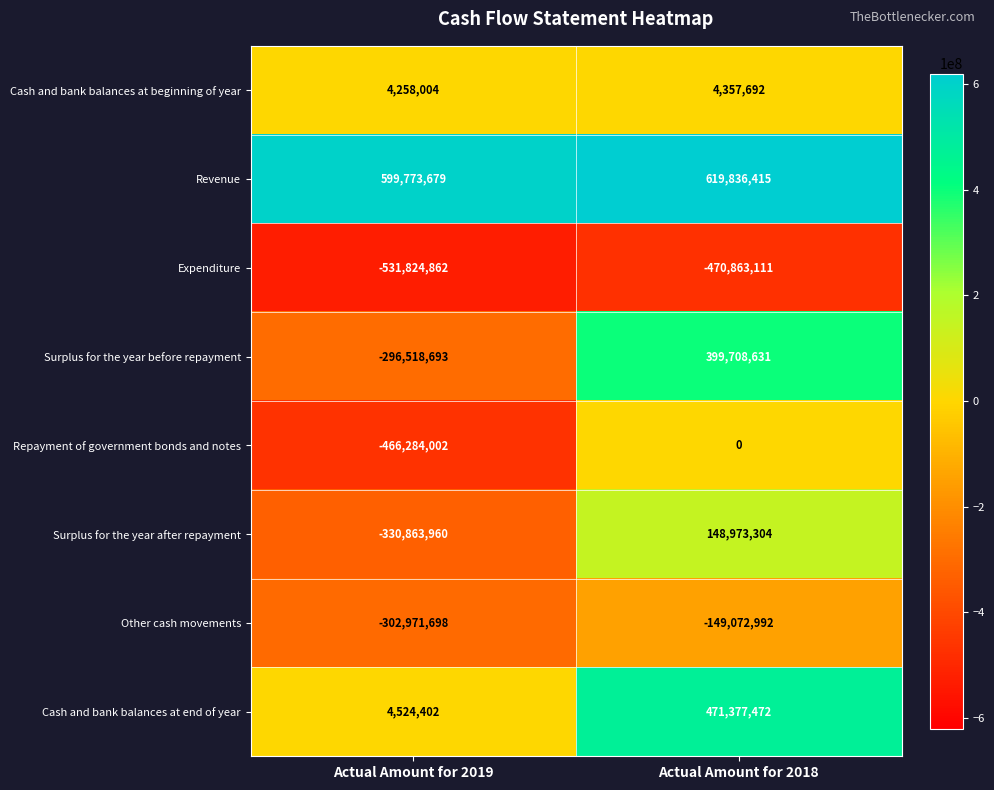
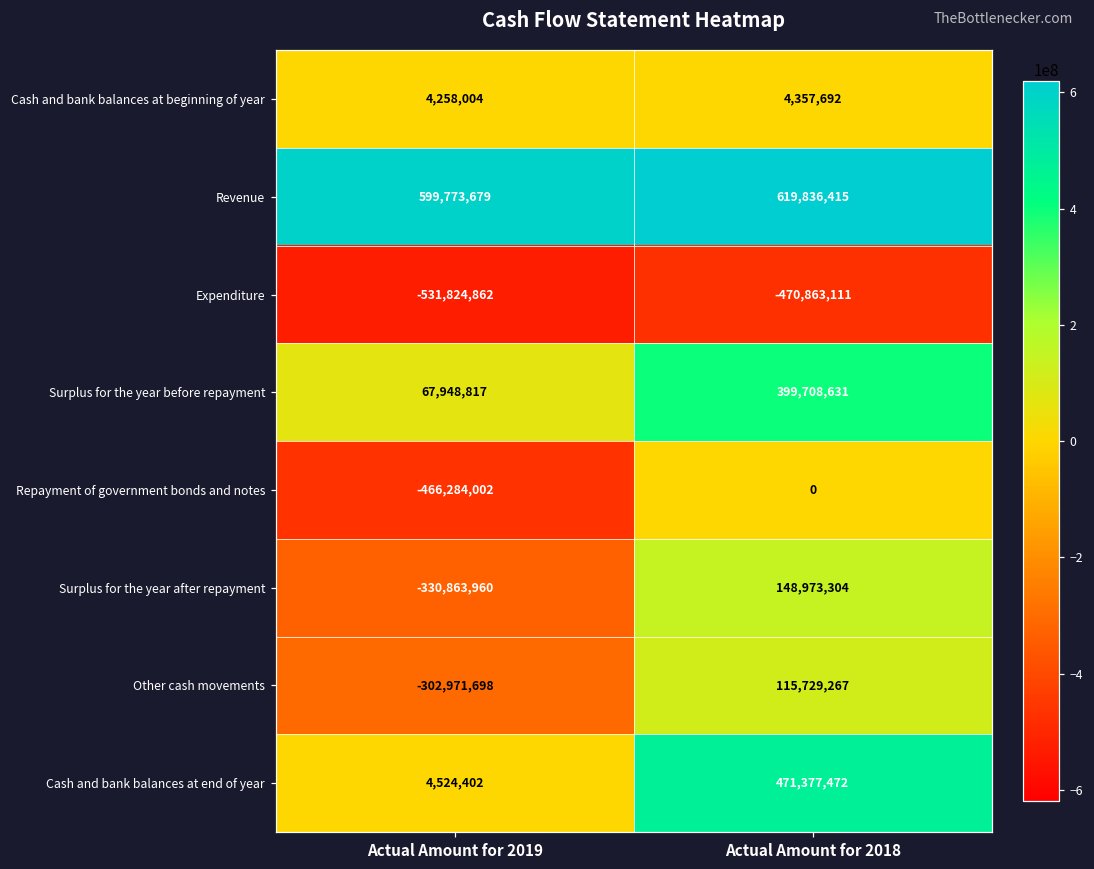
  {
    "Cash and bank balances at beginning of year": {
      "Actual Amount for 2019": "4,258,004",
      "Actual Amount for 2018": "4,357,692"
    },
    "Revenue": {
      "Actual Amount for 2019": "599,773,679",
      "Actual Amount for 2018": "619,836,415"
    },
    "Expenditure": {
      "Actual Amount for 2019": "-531,824,862",
      "Actual Amount for 2018": "-470,863,111"
    },
    "Surplus for the year before repayment": {
-     "Actual Amount for 2019": "-296,518,693",
+     "Actual Amount for 2019": "67,948,817",
      "Actual Amount for 2018": "399,708,631"
    },
    "Repayment of government bonds and notes": {
      "Actual Amount for 2019": "-466,284,002",
      "Actual Amount for 2018": "0"
    },
    "Surplus for the year after repayment": {
      "Actual Amount for 2019": "-330,863,960",
      "Actual Amount for 2018": "148,973,304"
    },
    "Other cash movements": {
      "Actual Amount for 2019": "-302,971,698",
-     "Actual Amount for 2018": "-149,072,992"
+     "Actual Amount for 2018": "115,729,267"
    },
    "Cash and bank balances at end of year": {
      "Actual Amount for 2019": "4,524,402",
      "Actual Amount for 2018": "471,377,472"
    }
  }
